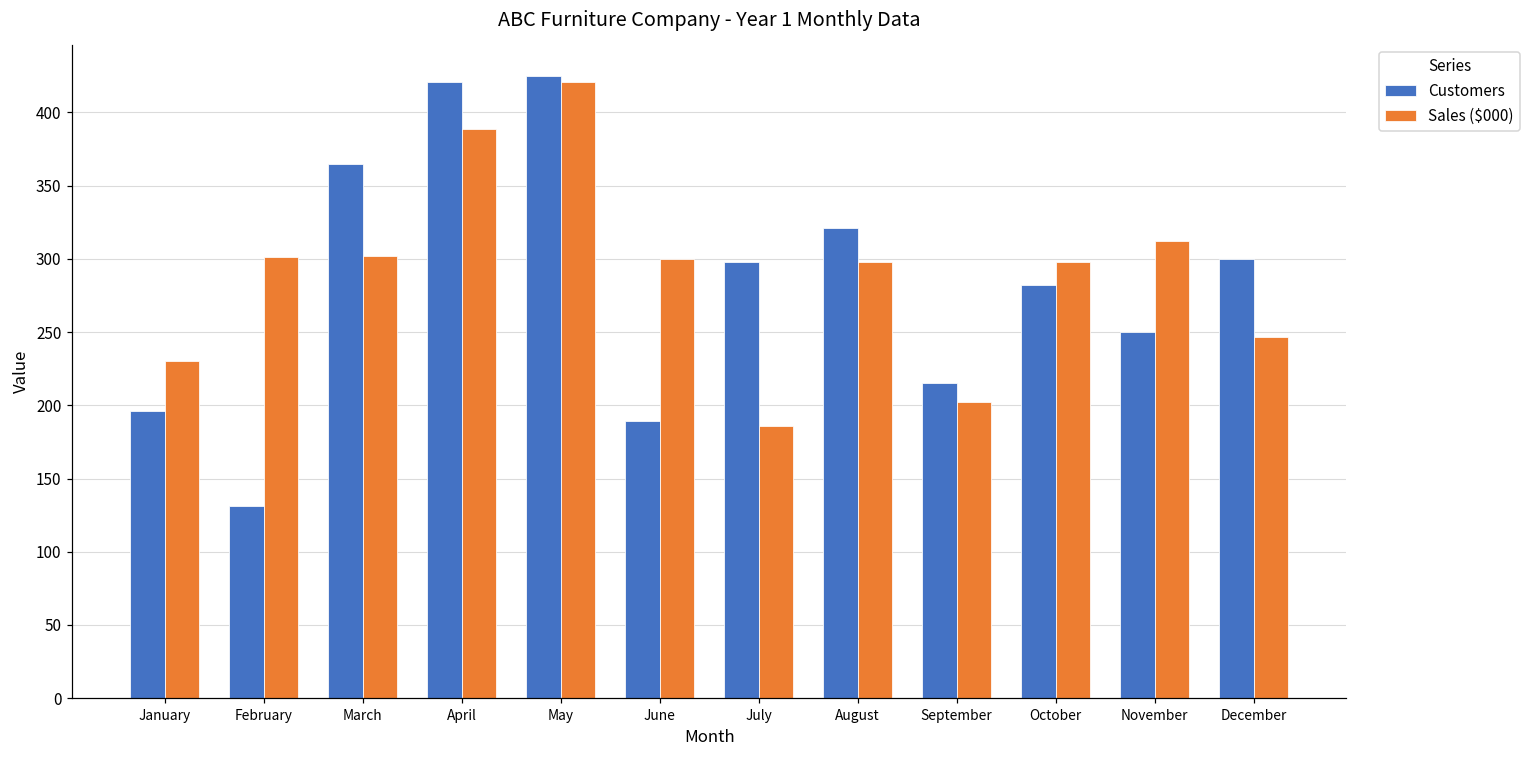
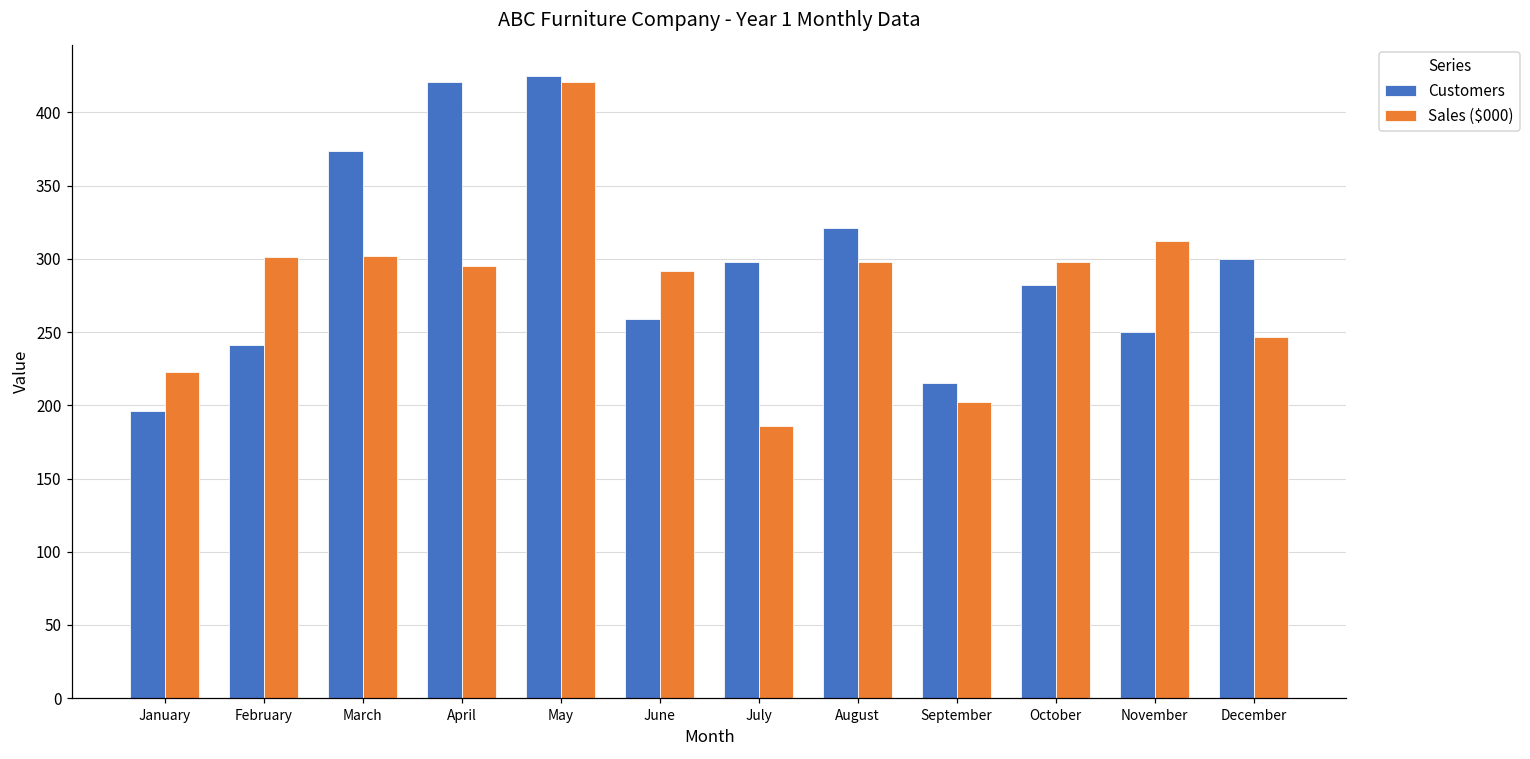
  {
    "Customers": {
      "January": 196,
-     "February": 131,
-     "March": 365,
+     "February": 241,
+     "March": 374,
      "April": 421,
      "May": 425,
-     "June": 189,
+     "June": 259,
      "July": 298,
      "August": 321,
      "September": 215,
      "October": 282,
      "November": 250,
      "December": 300
    },
    "Sales ($000)": {
-     "January": 230,
+     "January": 223,
      "February": 301,
      "March": 302,
-     "April": 389,
+     "April": 295,
      "May": 421,
-     "June": 300,
+     "June": 292,
      "July": 186,
      "August": 298,
      "September": 202,
      "October": 298,
      "November": 312,
      "December": 247
    }
  }
